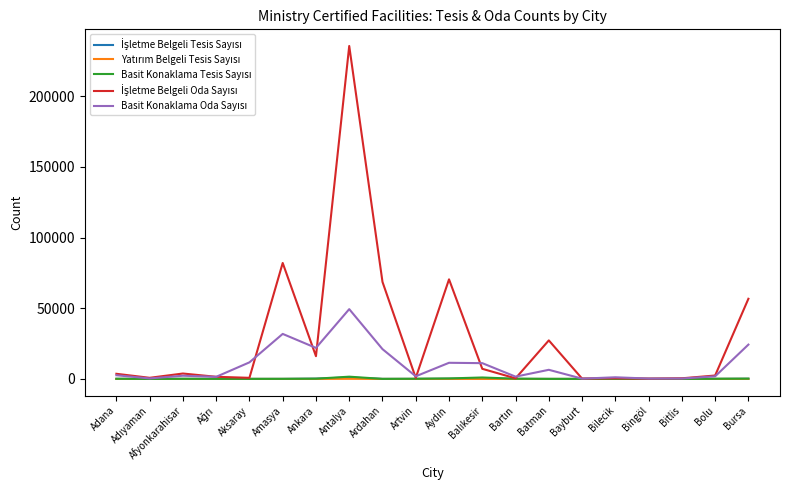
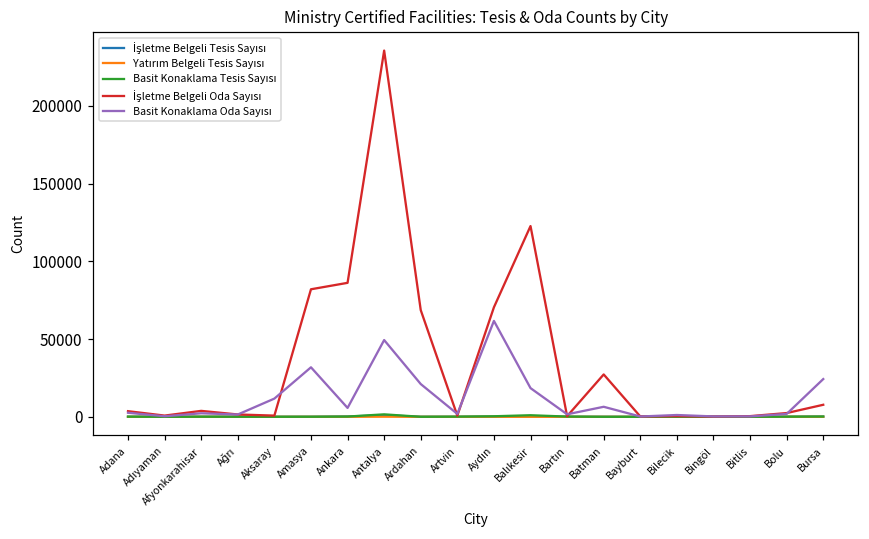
  {
    "İşletme Belgeli Oda Sayısı": {
      "Amasya": 82000,
-     "Ankara": 16000,
+     "Ankara": 86000,
      "Antalya": 236000,
      "Ardahan": 69000,
      "Aydın": 70000,
-     "Balıkesir": 7000,
+     "Balıkesir": 123000,
      "Batman": 27000,
-     "Bursa": 57000
+     "Bursa": 8000
    },
    "Basit Konaklama Oda Sayısı": {
      "Aksaray": 12000,
      "Amasya": 32000,
-     "Ankara": 22000,
+     "Ankara": 6000,
      "Antalya": 49000,
      "Ardahan": 21000,
-     "Aydın": 11000,
-     "Balıkesir": 11000,
+     "Aydın": 62000,
+     "Balıkesir": 18000,
      "Batman": 6000,
      "Bursa": 24000
    }
  }
